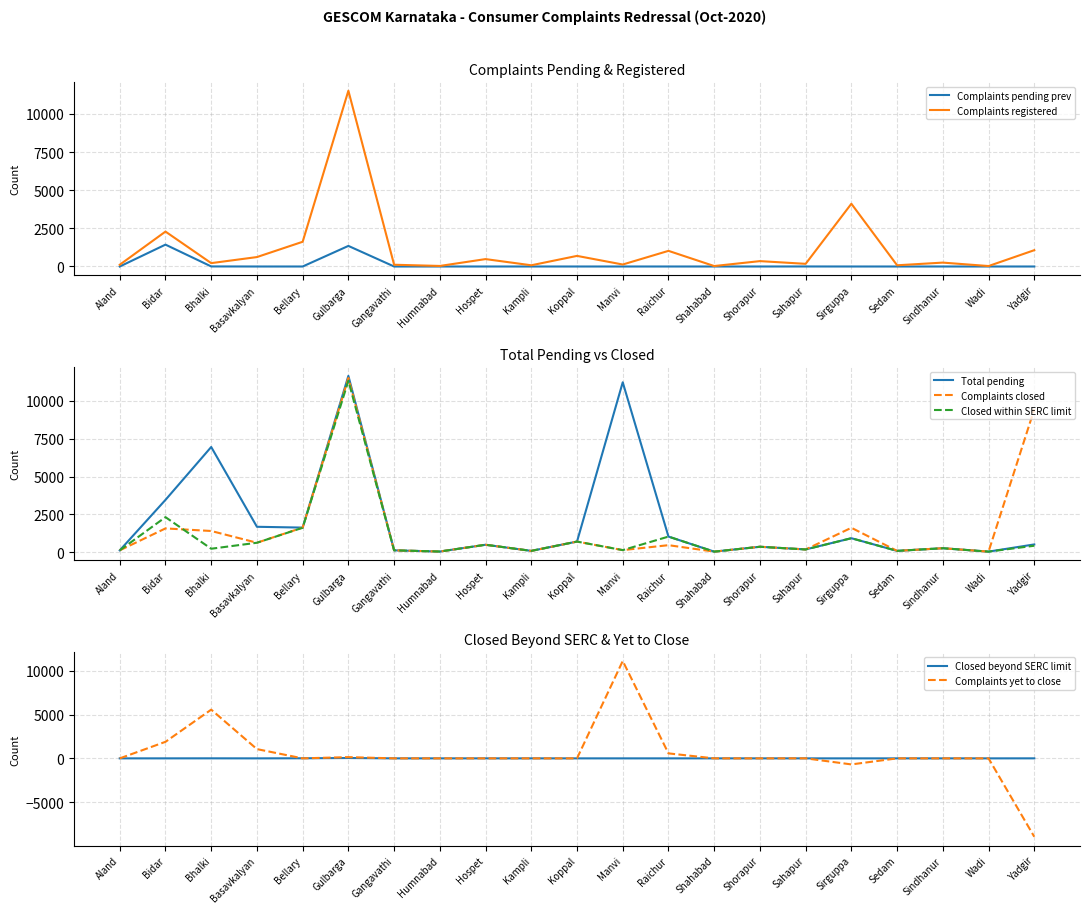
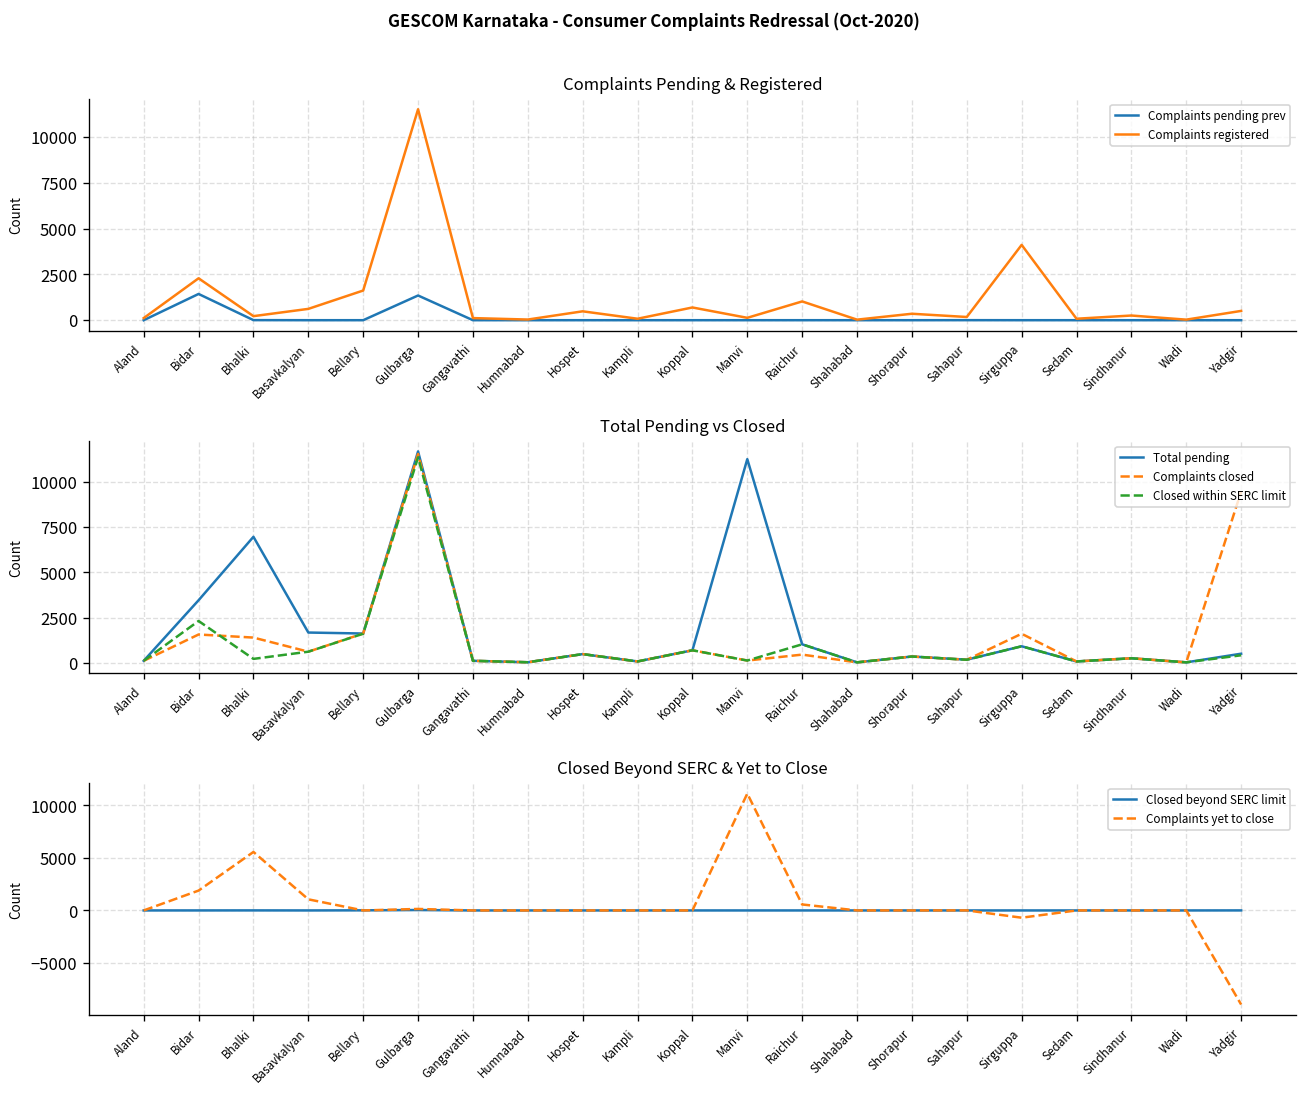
  {
    "Complaints Pending & Registered": {
      "Complaints pending prev": {
        "Bidar": 1400,
        "Bhalki": 0,
        "Basavkalyan": 0,
        "Bellary": 0,
        "Gulbarga": 1300,
        "Hospet": 0,
        "Koppal": 0,
        "Raichur": 0,
        "Shorapur": 0,
        "Sahapur": 0,
        "Sirguppa": 0,
        "Sindhanur": 0,
        "Yadgir": 0
      },
      "Complaints registered": {
        "Bidar": 2300,
        "Bhalki": 200,
        "Basavkalyan": 600,
        "Bellary": 1600,
        "Gulbarga": 11500,
        "Hospet": 500,
        "Koppal": 700,
        "Raichur": 1000,
        "Shorapur": 400,
        "Sahapur": 200,
        "Sirguppa": 4100,
        "Sindhanur": 300,
-       "Yadgir": 1100
+       "Yadgir": 500
      }
    },
    "Total Pending vs Closed": {
      "Total pending": {
        "Bidar": 3500,
        "Bhalki": 7000,
        "Basavkalyan": 1700,
        "Manvi": 11200
      },
      "Complaints closed": {
        "Bidar": 1600,
        "Bhalki": 1400,
        "Raichur": 500,
        "Sirguppa": 1600
      },
      "Closed within SERC limit": {
        "Bidar": 2300,
        "Bhalki": 200,
        "Gulbarga": 11300
      }
    },
    "Closed Beyond SERC & Yet to Close": {
      "Closed beyond SERC limit": {
        "Bidar": 0,
        "Bhalki": 0,
        "Basavkalyan": 0,
        "Manvi": 0,
        "Raichur": 0,
        "Sirguppa": 0,
        "Yadgir": 0
      },
      "Complaints yet to close": {
        "Bidar": 2000,
        "Bhalki": 6000,
        "Basavkalyan": 1000,
        "Manvi": 11000,
        "Raichur": 1000,
        "Sirguppa": -1000,
        "Yadgir": -9000
      }
    }
  }
